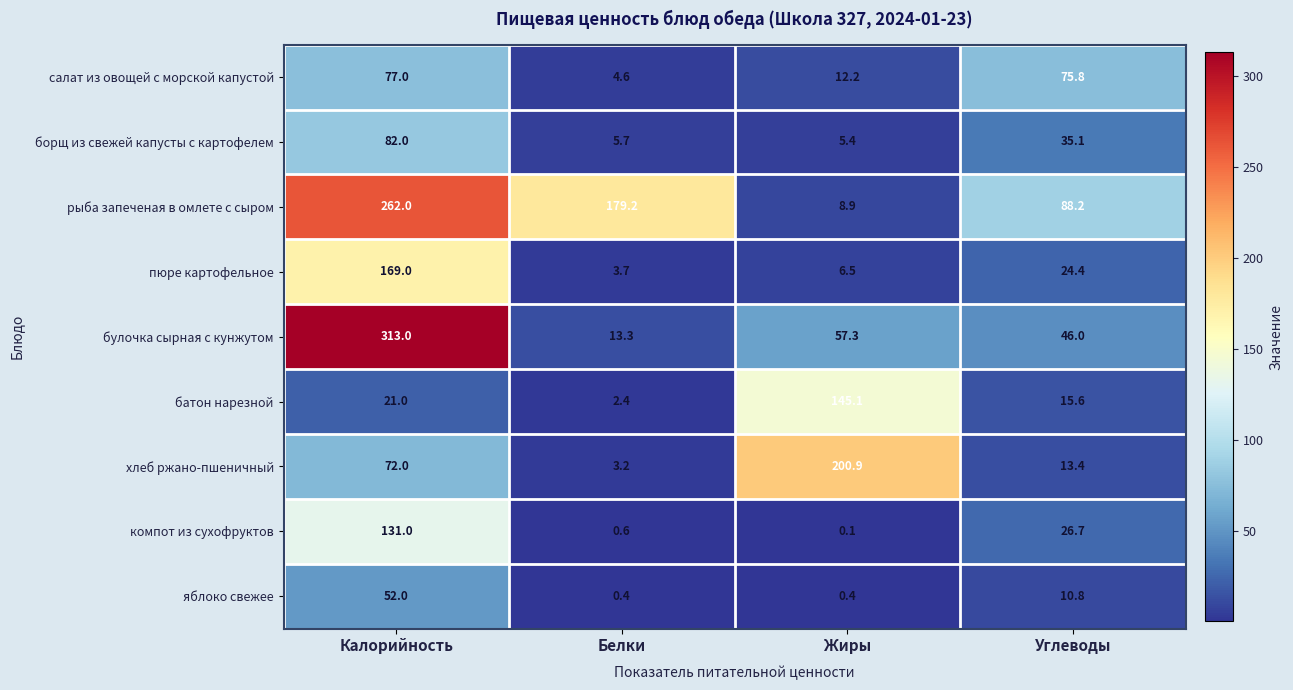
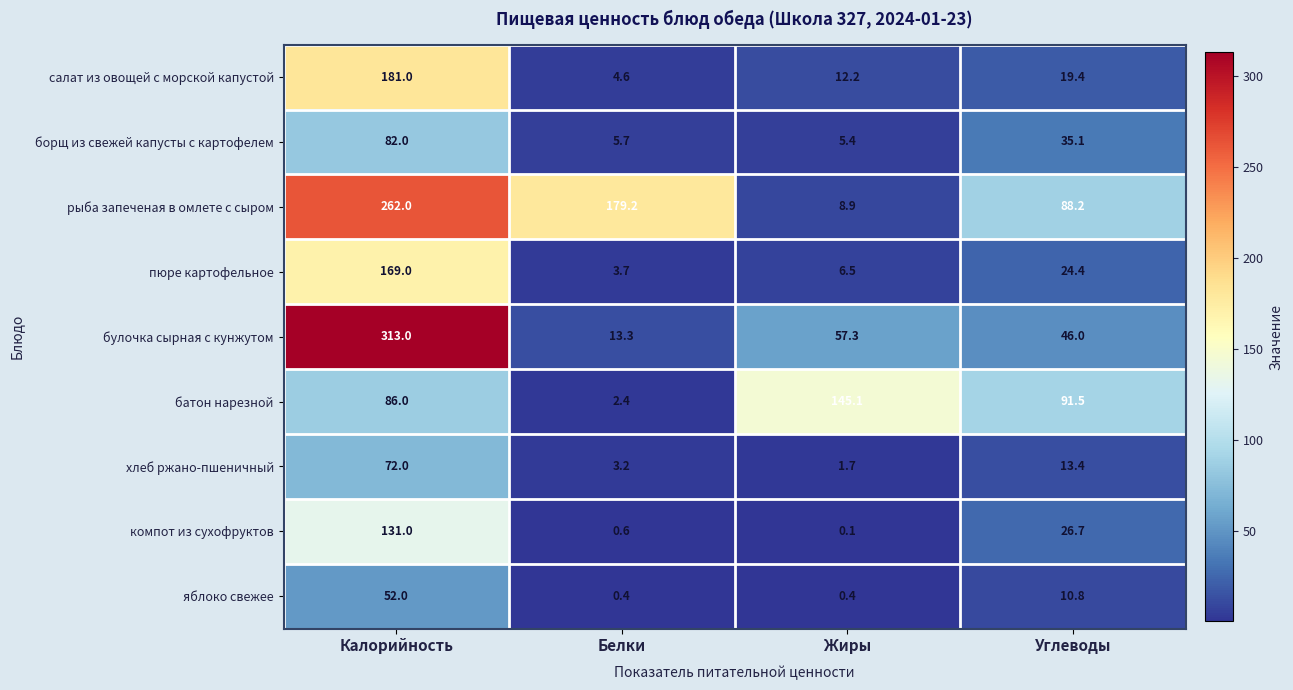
  {
    "салат из овощей с морской капустой": {
-     "Калорийность": 77.0,
+     "Калорийность": 181.0,
      "Белки": 4.6,
      "Жиры": 12.2,
-     "Углеводы": 75.8
+     "Углеводы": 19.4
    },
    "борщ из свежей капусты с картофелем": {
      "Калорийность": 82.0,
      "Белки": 5.7,
      "Жиры": 5.4,
      "Углеводы": 35.1
    },
    "рыба запеченая в омлете с сыром": {
      "Калорийность": 262.0,
      "Белки": 179.2,
      "Жиры": 8.9,
      "Углеводы": 88.2
    },
    "пюре картофельное": {
      "Калорийность": 169.0,
      "Белки": 3.7,
      "Жиры": 6.5,
      "Углеводы": 24.4
    },
    "булочка сырная с кунжутом": {
      "Калорийность": 313.0,
      "Белки": 13.3,
      "Жиры": 57.3,
      "Углеводы": 46.0
    },
    "батон нарезной": {
-     "Калорийность": 21.0,
+     "Калорийность": 86.0,
      "Белки": 2.4,
-     "Углеводы": 15.6
+     "Углеводы": 91.5
    },
    "хлеб ржано-пшеничный": {
      "Калорийность": 72.0,
      "Белки": 3.2,
-     "Жиры": 200.9,
+     "Жиры": 1.7,
      "Углеводы": 13.4
    },
    "компот из сухофруктов": {
      "Калорийность": 131.0,
      "Белки": 0.6,
      "Жиры": 0.1,
      "Углеводы": 26.7
    },
    "яблоко свежее": {
      "Калорийность": 52.0,
      "Белки": 0.4,
      "Жиры": 0.4,
      "Углеводы": 10.8
    }
  }
